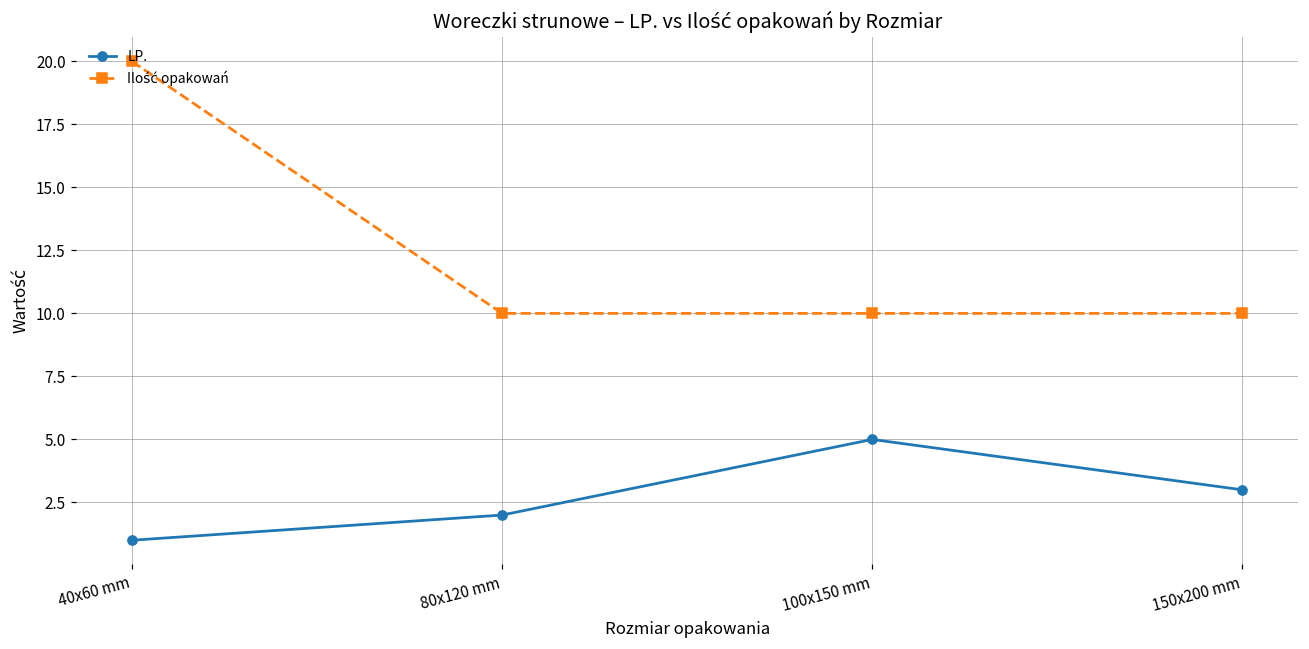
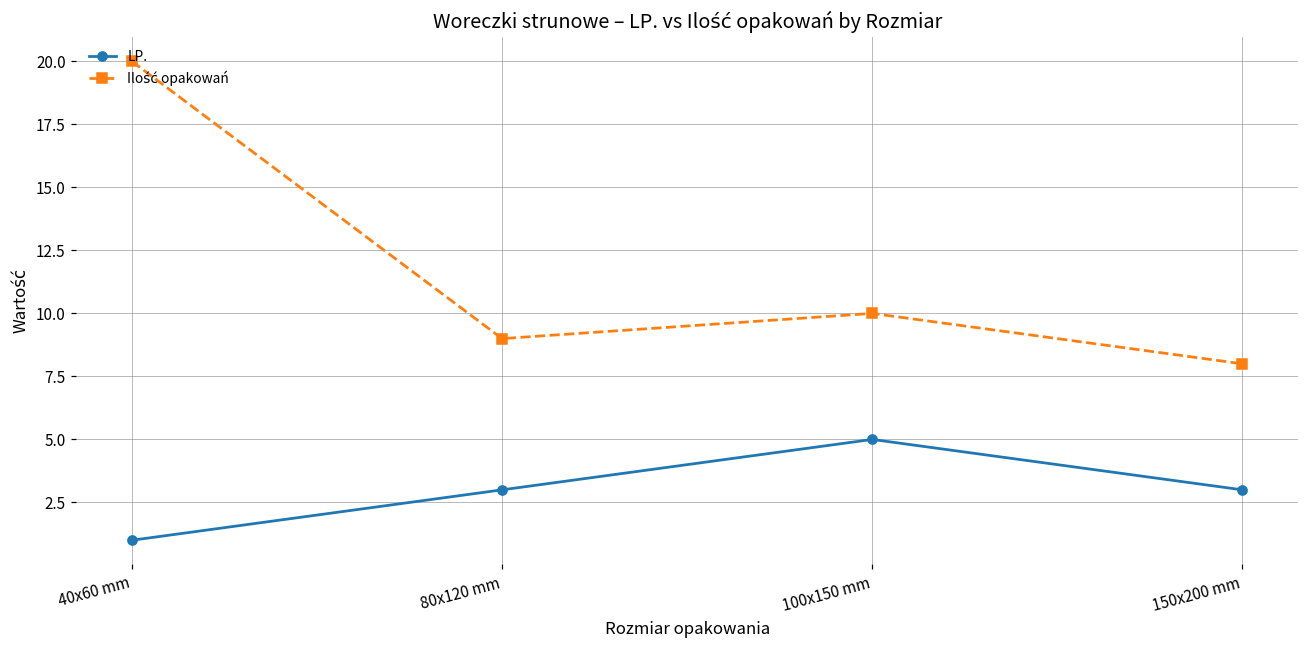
  {
    "LP.": {
      "40x60 mm": 1,
-     "80x120 mm": 2,
+     "80x120 mm": 3,
      "100x150 mm": 5,
      "150x200 mm": 3
    },
    "Ilość opakowań": {
      "40x60 mm": 20,
-     "80x120 mm": 10,
+     "80x120 mm": 9,
      "100x150 mm": 10,
-     "150x200 mm": 10
+     "150x200 mm": 8
    }
  }
